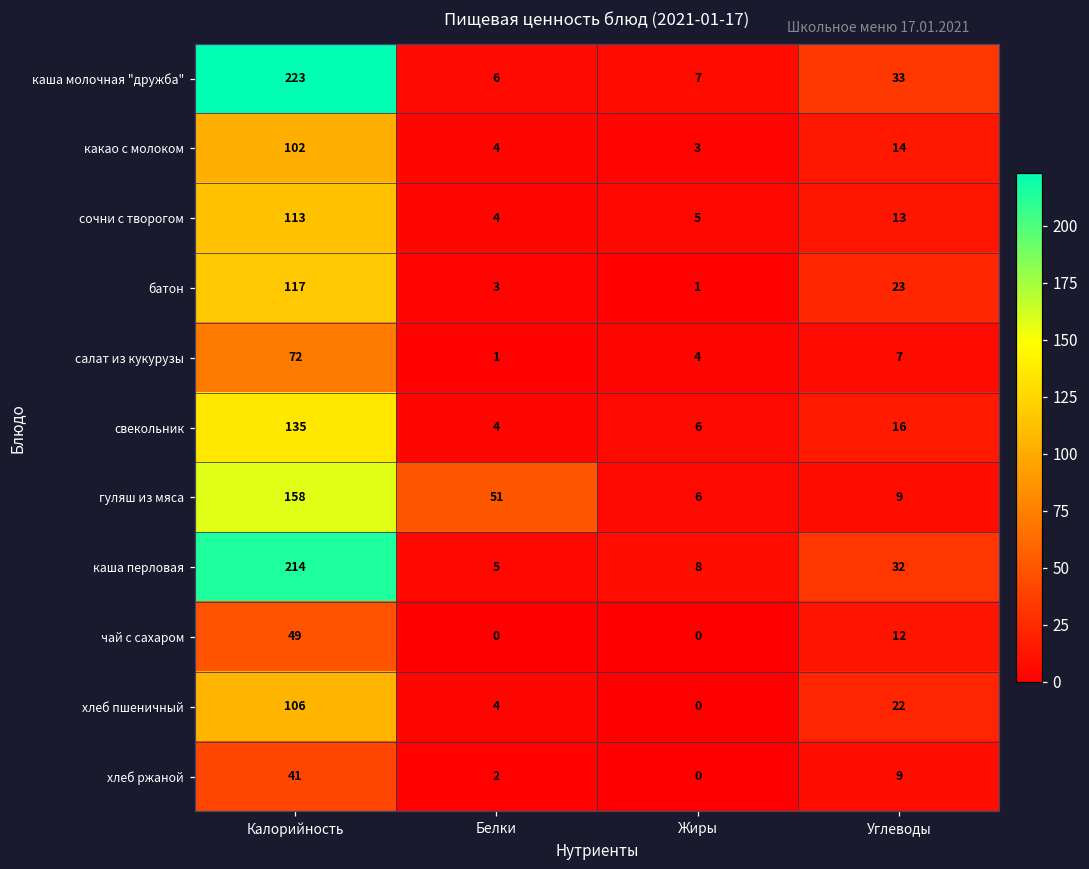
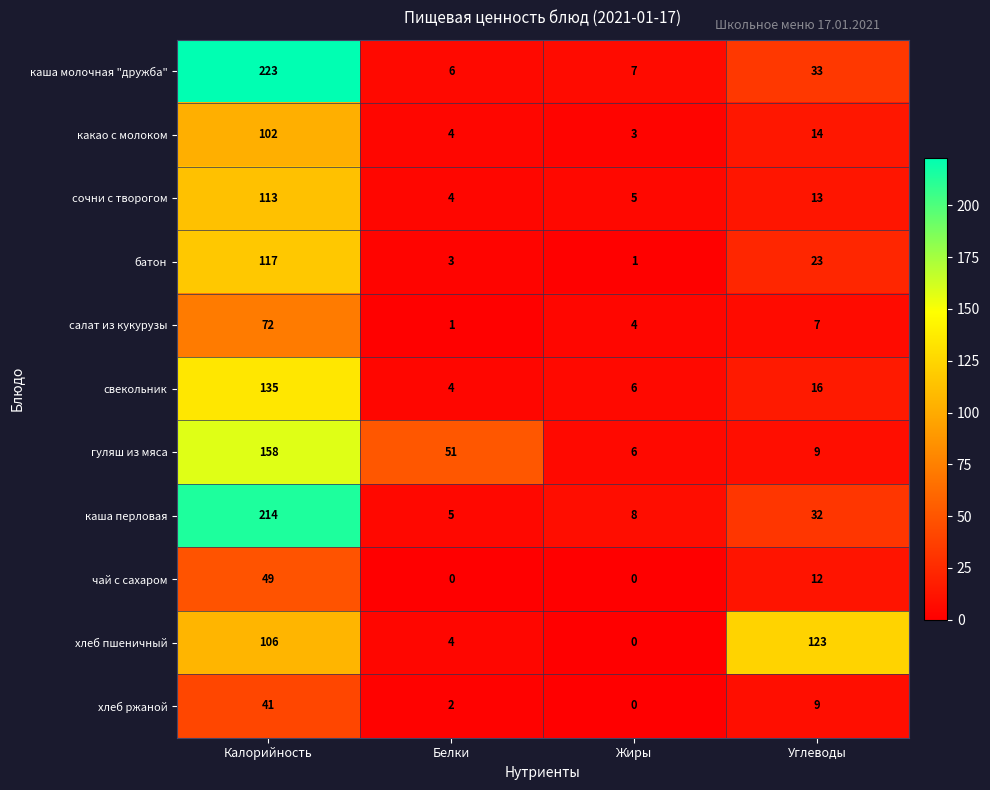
  {
    "каша молочная \"дружба\"": {
      "Калорийность": 223,
      "Белки": 6,
      "Жиры": 7,
      "Углеводы": 33
    },
    "какао с молоком": {
      "Калорийность": 102,
      "Белки": 4,
      "Жиры": 3,
      "Углеводы": 14
    },
    "сочни с творогом": {
      "Калорийность": 113,
      "Белки": 4,
      "Жиры": 5,
      "Углеводы": 13
    },
    "батон": {
      "Калорийность": 117,
      "Белки": 3,
      "Жиры": 1,
      "Углеводы": 23
    },
    "салат из кукурузы": {
      "Калорийность": 72,
      "Белки": 1,
      "Жиры": 4,
      "Углеводы": 7
    },
    "свекольник": {
      "Калорийность": 135,
      "Белки": 4,
      "Жиры": 6,
      "Углеводы": 16
    },
    "гуляш из мяса": {
      "Калорийность": 158,
      "Белки": 51,
      "Жиры": 6,
      "Углеводы": 9
    },
    "каша перловая": {
      "Калорийность": 214,
      "Белки": 5,
      "Жиры": 8,
      "Углеводы": 32
    },
    "чай с сахаром": {
      "Калорийность": 49,
      "Белки": 0,
      "Жиры": 0,
      "Углеводы": 12
    },
    "хлеб пшеничный": {
      "Калорийность": 106,
      "Белки": 4,
      "Жиры": 0,
-     "Углеводы": 22
+     "Углеводы": 123
    },
    "хлеб ржаной": {
      "Калорийность": 41,
      "Белки": 2,
      "Жиры": 0,
      "Углеводы": 9
    }
  }
